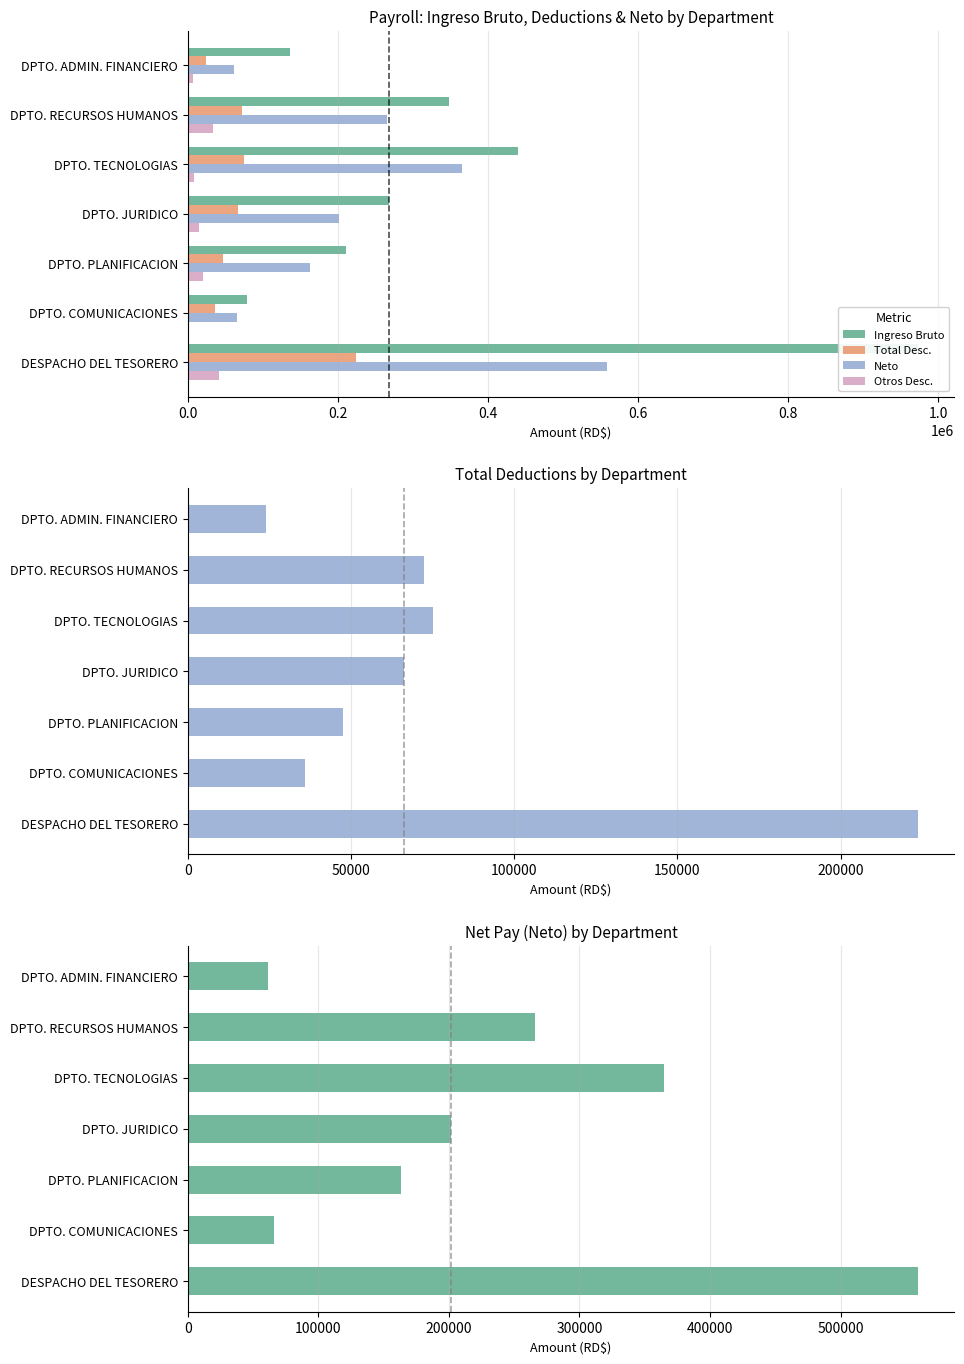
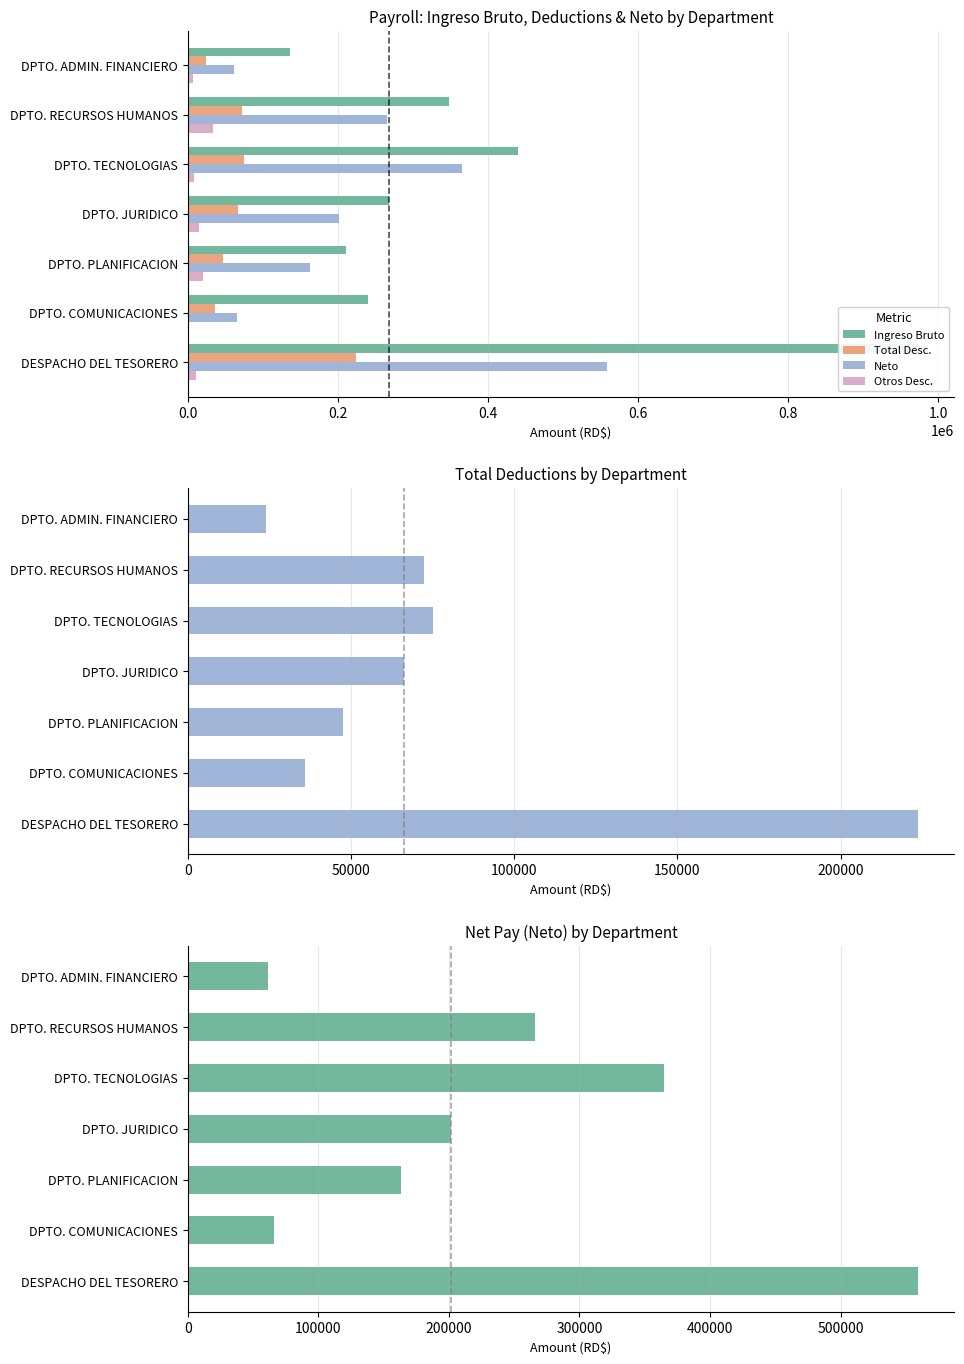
  {
    "Payroll: Ingreso Bruto, Deductions & Neto by Department": {
      "Ingreso Bruto": {
        "DPTO. ADMIN. FINANCIERO": 140000,
        "DPTO. RECURSOS HUMANOS": 350000,
        "DPTO. TECNOLOGIAS": 440000,
        "DPTO. JURIDICO": 270000,
        "DPTO. PLANIFICACION": 210000,
-       "DPTO. COMUNICACIONES": 80000
+       "DPTO. COMUNICACIONES": 240000
      },
      "Total Desc.": {
        "DPTO. ADMIN. FINANCIERO": 20000,
        "DPTO. RECURSOS HUMANOS": 70000,
        "DPTO. TECNOLOGIAS": 80000,
        "DPTO. JURIDICO": 70000,
        "DPTO. PLANIFICACION": 50000,
        "DPTO. COMUNICACIONES": 40000,
        "DESPACHO DEL TESORERO": 220000
      },
      "Neto": {
        "DPTO. ADMIN. FINANCIERO": 60000,
        "DPTO. RECURSOS HUMANOS": 270000,
        "DPTO. TECNOLOGIAS": 370000,
        "DPTO. JURIDICO": 200000,
        "DPTO. PLANIFICACION": 160000,
        "DPTO. COMUNICACIONES": 70000,
        "DESPACHO DEL TESORERO": 560000
      },
      "Otros Desc.": {
        "DPTO. ADMIN. FINANCIERO": 10000,
        "DPTO. RECURSOS HUMANOS": 30000,
        "DPTO. TECNOLOGIAS": 10000,
        "DPTO. JURIDICO": 20000,
        "DPTO. PLANIFICACION": 20000,
-       "DESPACHO DEL TESORERO": 40000
+       "DESPACHO DEL TESORERO": 10000
      }
    },
    "Total Deductions by Department": {
      "DPTO. ADMIN. FINANCIERO": 24000,
      "DPTO. RECURSOS HUMANOS": 72000,
      "DPTO. TECNOLOGIAS": 75000,
      "DPTO. JURIDICO": 66000,
      "DPTO. PLANIFICACION": 48000,
      "DPTO. COMUNICACIONES": 36000,
      "DESPACHO DEL TESORERO": 224000
    },
    "Net Pay (Neto) by Department": {
      "DPTO. ADMIN. FINANCIERO": 61000,
      "DPTO. RECURSOS HUMANOS": 266000,
      "DPTO. TECNOLOGIAS": 365000,
      "DPTO. JURIDICO": 201000,
      "DPTO. PLANIFICACION": 164000,
      "DPTO. COMUNICACIONES": 66000,
      "DESPACHO DEL TESORERO": 559000
    }
  }
